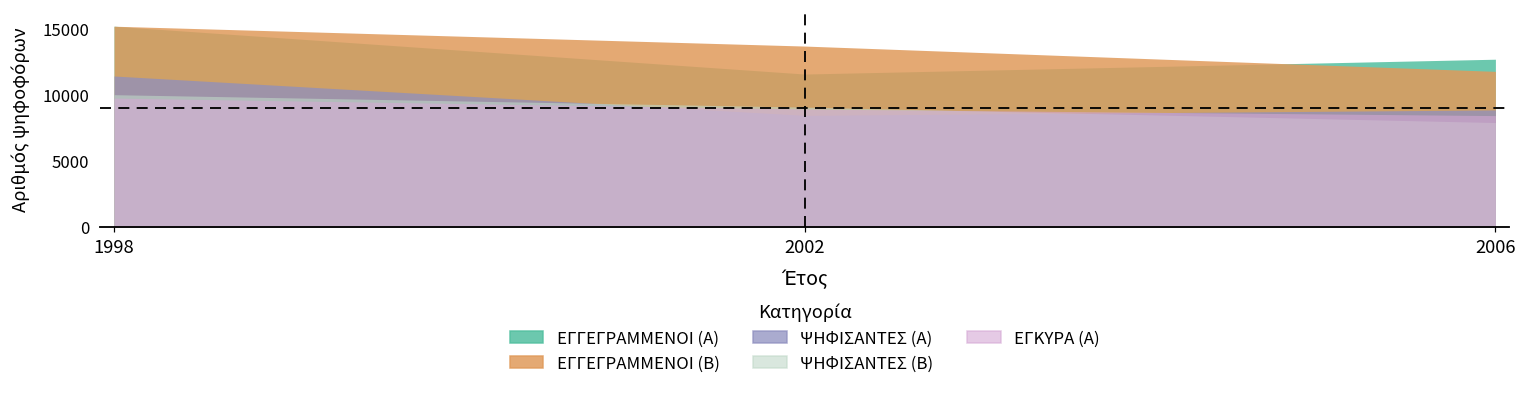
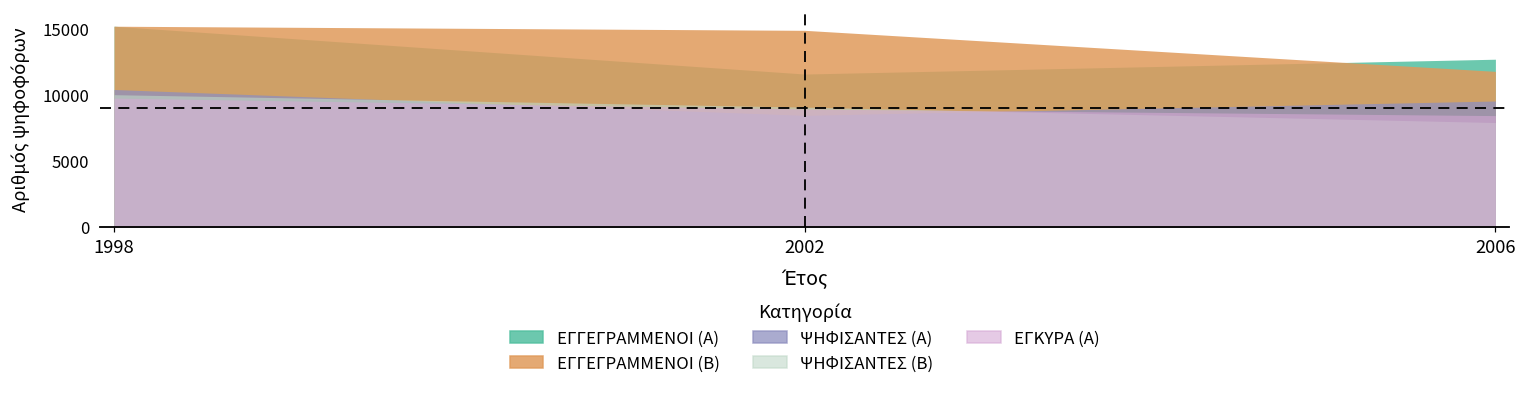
  {
    "ΕΓΓΕΓΡΑΜΜΕΝΟΙ (Α)": {
      "2002": 11600,
      "2006": 12700
    },
    "ΕΓΓΕΓΡΑΜΜΕΝΟΙ (Β)": {
-     "2002": 13700,
+     "2002": 14900,
      "2006": 11800
    },
    "ΨΗΦΙΣΑΝΤΕΣ (Α)": {
-     "1998": 11400,
+     "1998": 10400,
      "2002": 8400,
-     "2006": 8800
+     "2006": 9500
    }
  }
